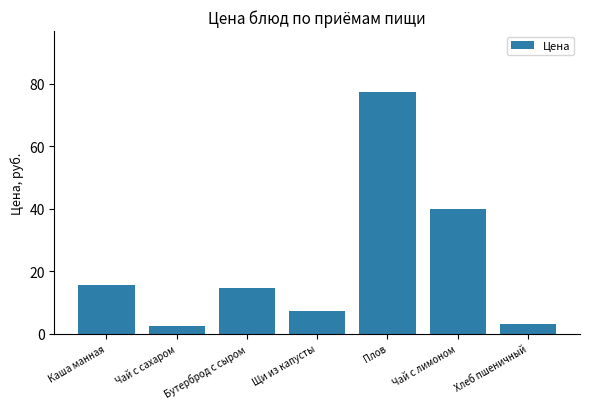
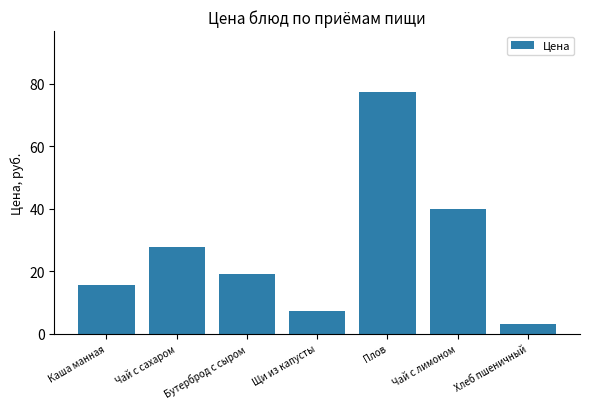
  {
    "Каша манная": 16,
-   "Чай с сахаром": 3,
-   "Бутерброд с сыром": 15,
+   "Чай с сахаром": 28,
+   "Бутерброд с сыром": 19,
    "Щи из капусты": 7,
    "Плов": 78,
    "Чай с лимоном": 40,
    "Хлеб пшеничный": 3
  }
